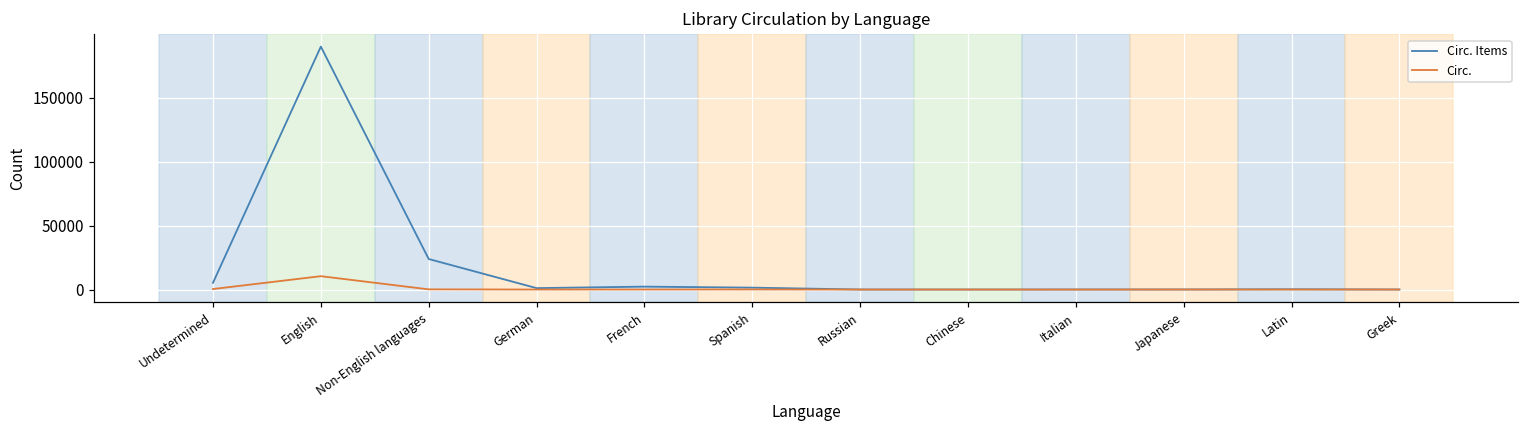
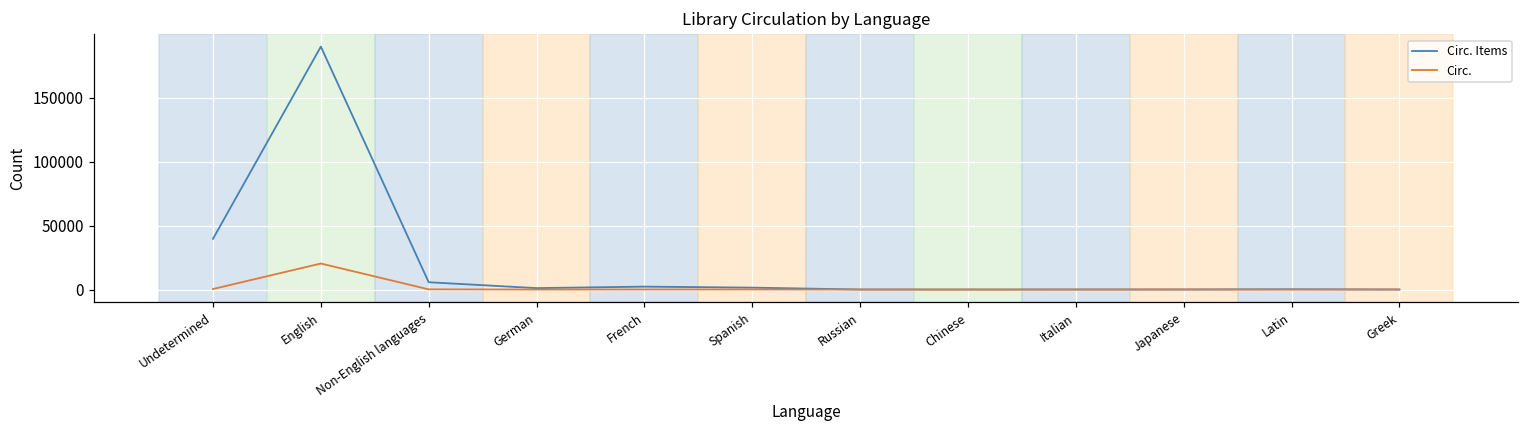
  {
    "Circ. Items": {
-     "Undetermined": 5000,
+     "Undetermined": 40000,
      "English": 190000,
-     "Non-English languages": 24000,
+     "Non-English languages": 6000,
      "French": 2000
    },
    "Circ.": {
      "Undetermined": 0,
-     "English": 10000,
+     "English": 20000,
      "Non-English languages": 0,
      "French": 0
    }
  }
